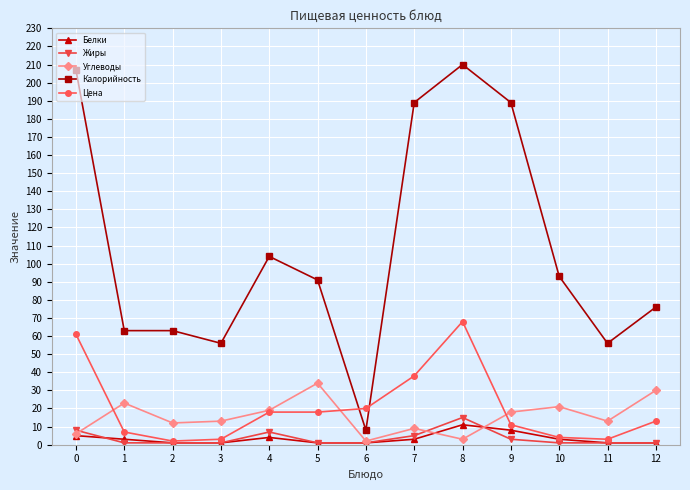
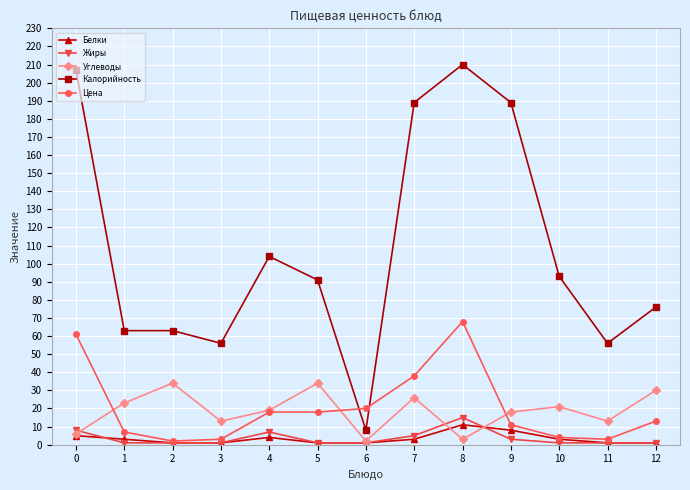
  {
    "Углеводы": {
      "1": 23,
-     "2": 12,
+     "2": 34,
      "3": 13,
      "5": 34,
-     "7": 9,
+     "7": 26,
      "8": 3,
      "9": 18,
      "10": 21,
      "11": 13,
      "12": 30
    }
  }
